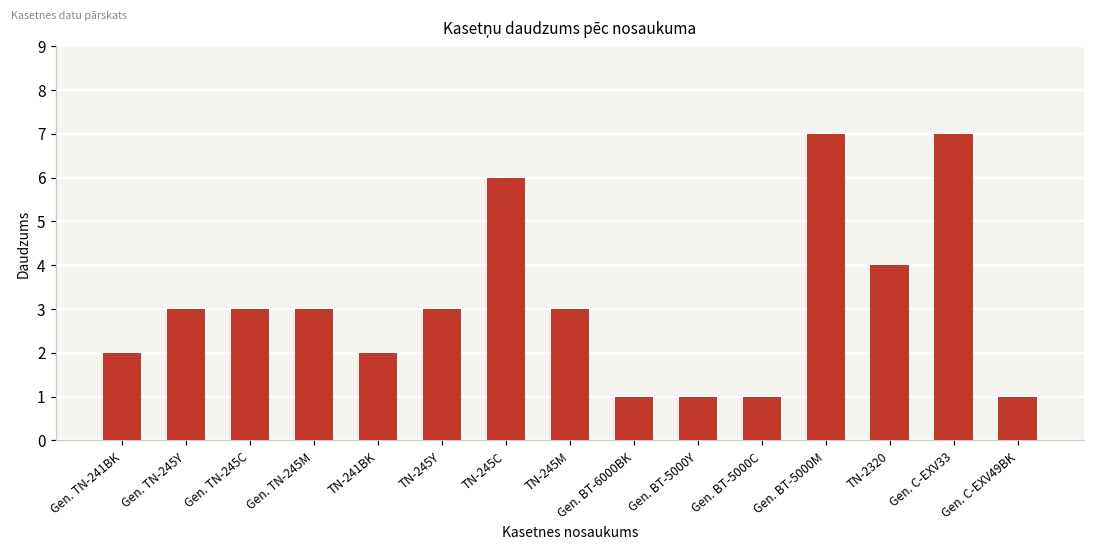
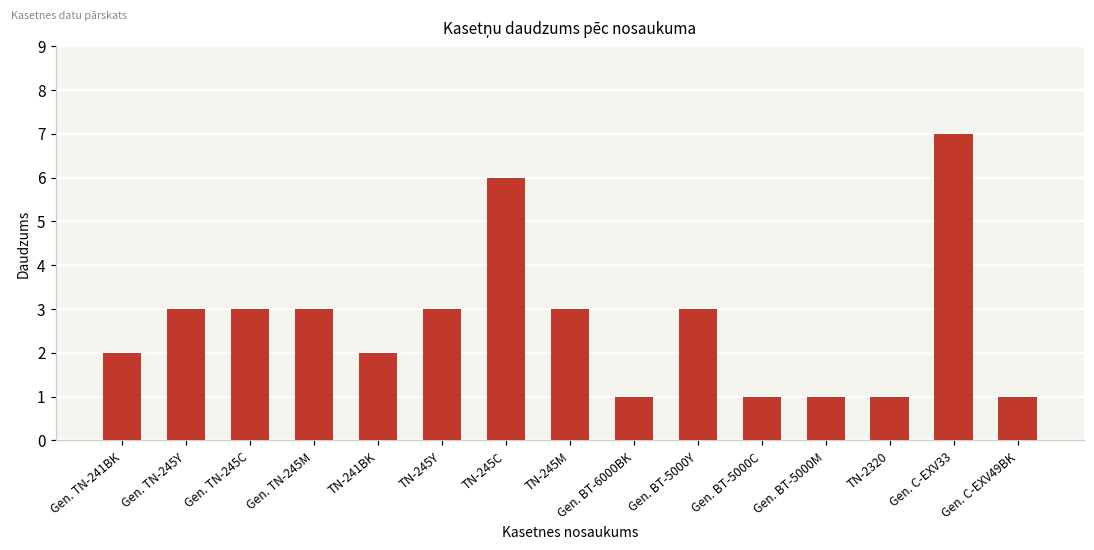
  {
    "Gen. TN-241BK": 2,
    "Gen. TN-245Y": 3,
    "Gen. TN-245C": 3,
    "Gen. TN-245M": 3,
    "TN-241BK": 2,
    "TN-245Y": 3,
    "TN-245C": 6,
    "TN-245M": 3,
    "Gen. BT-6000BK": 1,
-   "Gen. BT-5000Y": 1,
+   "Gen. BT-5000Y": 3,
    "Gen. BT-5000C": 1,
-   "Gen. BT-5000M": 7,
-   "TN-2320": 4,
+   "Gen. BT-5000M": 1,
+   "TN-2320": 1,
    "Gen. C-EXV33": 7,
    "Gen. C-EXV49BK": 1
  }
